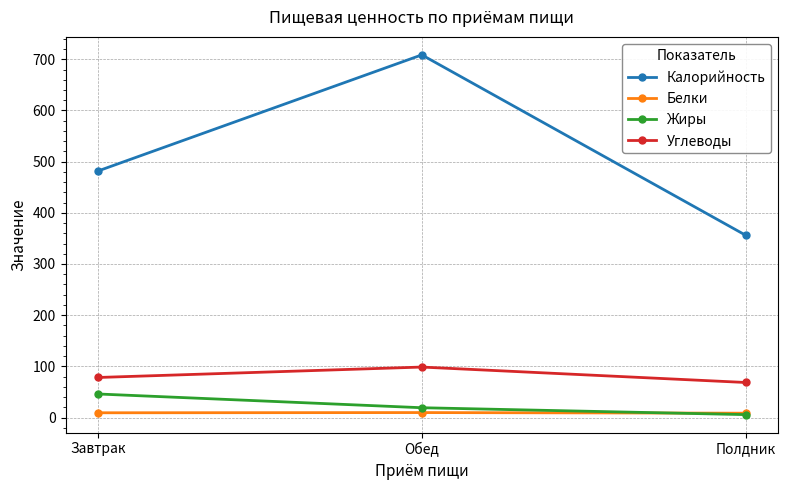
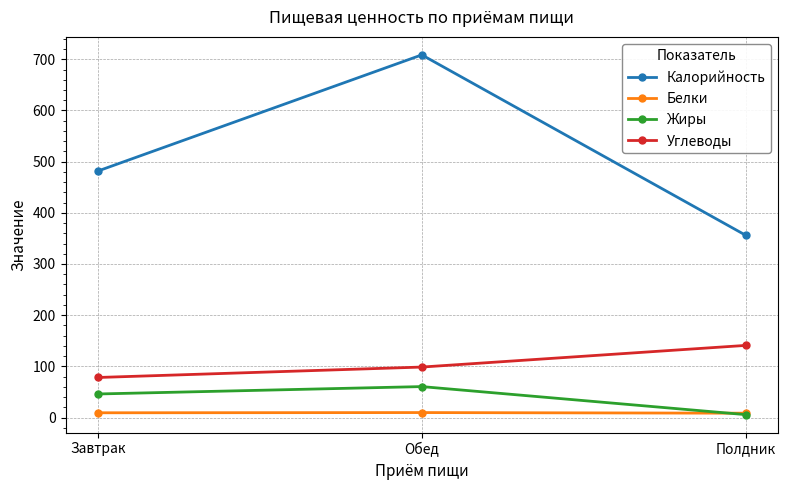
  {
    "Калорийность": {
      "Завтрак": 480,
      "Обед": 710,
      "Полдник": 360
    },
    "Белки": {
      "Завтрак": 10,
      "Обед": 10
    },
    "Жиры": {
      "Завтрак": 50,
-     "Обед": 20
+     "Обед": 60
    },
    "Углеводы": {
      "Завтрак": 80,
      "Обед": 100,
-     "Полдник": 70
+     "Полдник": 140
    }
  }
